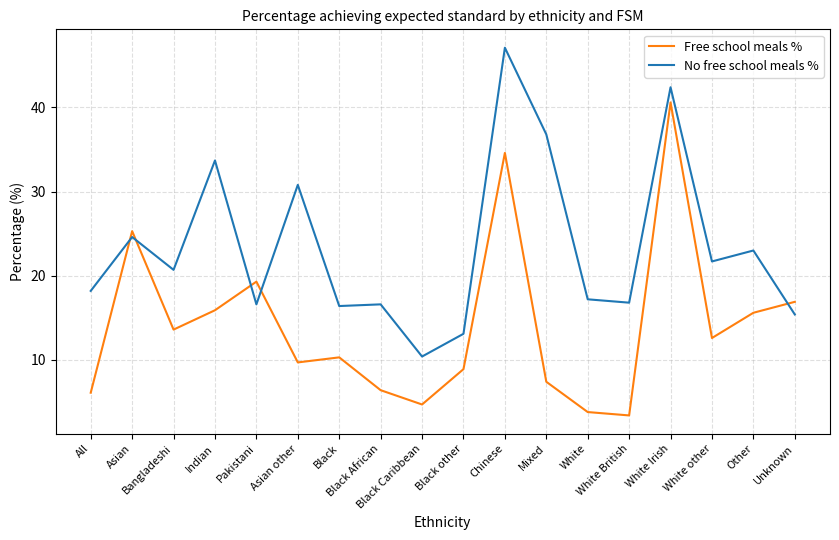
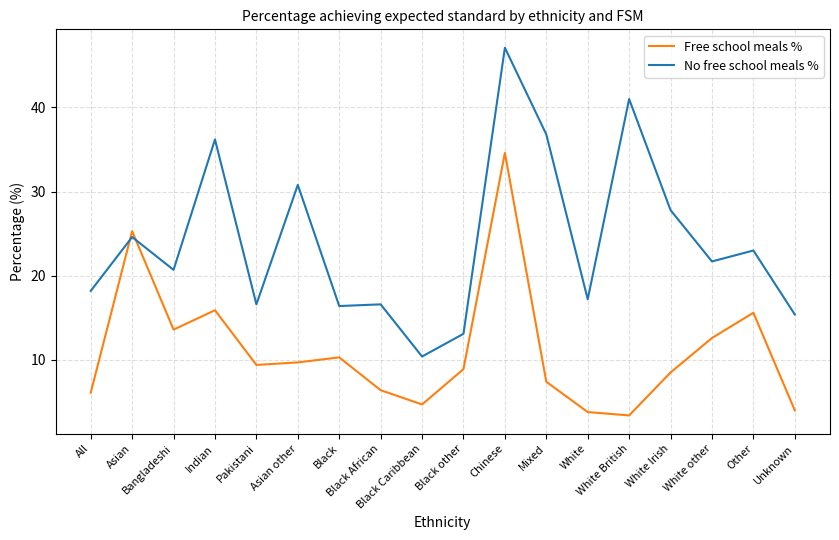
  {
    "Free school meals %": {
      "All": 6,
      "Asian": 25,
      "Bangladeshi": 14,
      "Indian": 16,
-     "Pakistani": 19,
+     "Pakistani": 9,
      "Asian other": 10,
      "Black": 10,
      "Black African": 6,
      "Black Caribbean": 5,
      "Black other": 9,
      "Chinese": 35,
      "Mixed": 7,
      "White": 4,
      "White British": 3,
-     "White Irish": 41,
+     "White Irish": 9,
      "White other": 13,
      "Other": 16,
-     "Unknown": 17
+     "Unknown": 4
    },
    "No free school meals %": {
      "All": 18,
      "Asian": 25,
      "Bangladeshi": 21,
-     "Indian": 34,
+     "Indian": 36,
      "Pakistani": 17,
      "Asian other": 31,
      "Black": 16,
      "Black African": 17,
      "Black Caribbean": 10,
      "Black other": 13,
      "Chinese": 47,
      "Mixed": 37,
      "White": 17,
-     "White British": 17,
-     "White Irish": 42,
+     "White British": 41,
+     "White Irish": 28,
      "White other": 22,
      "Other": 23,
      "Unknown": 15
    }
  }
